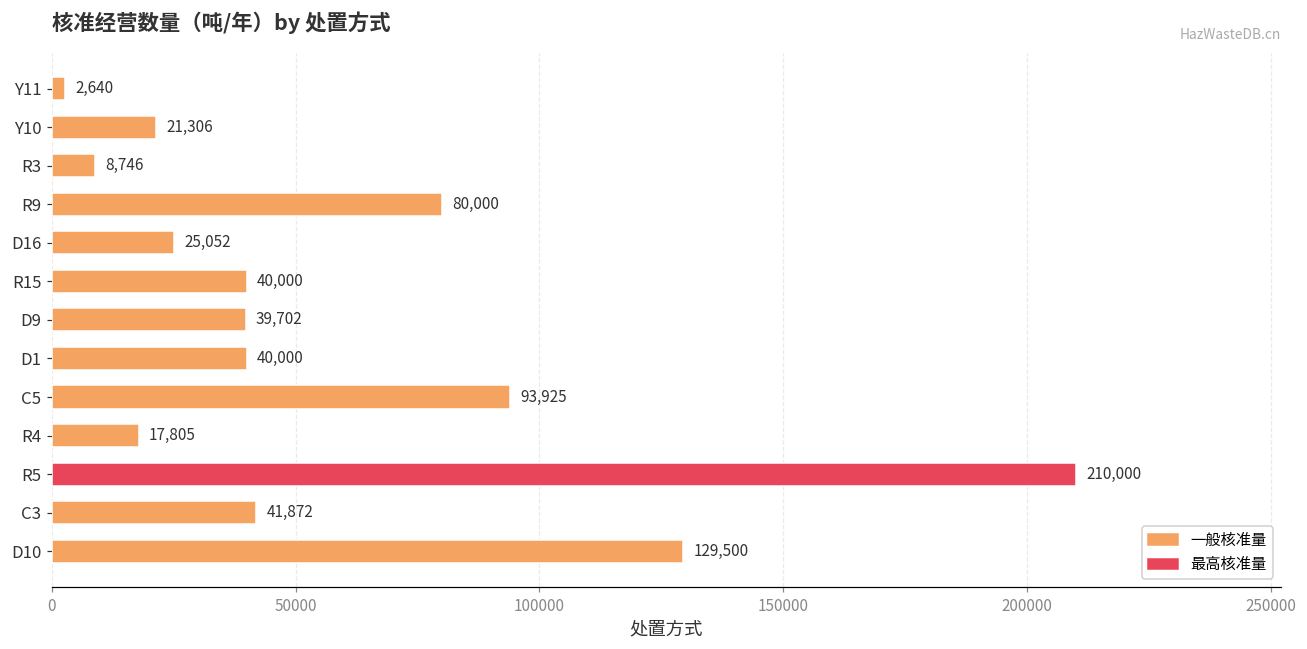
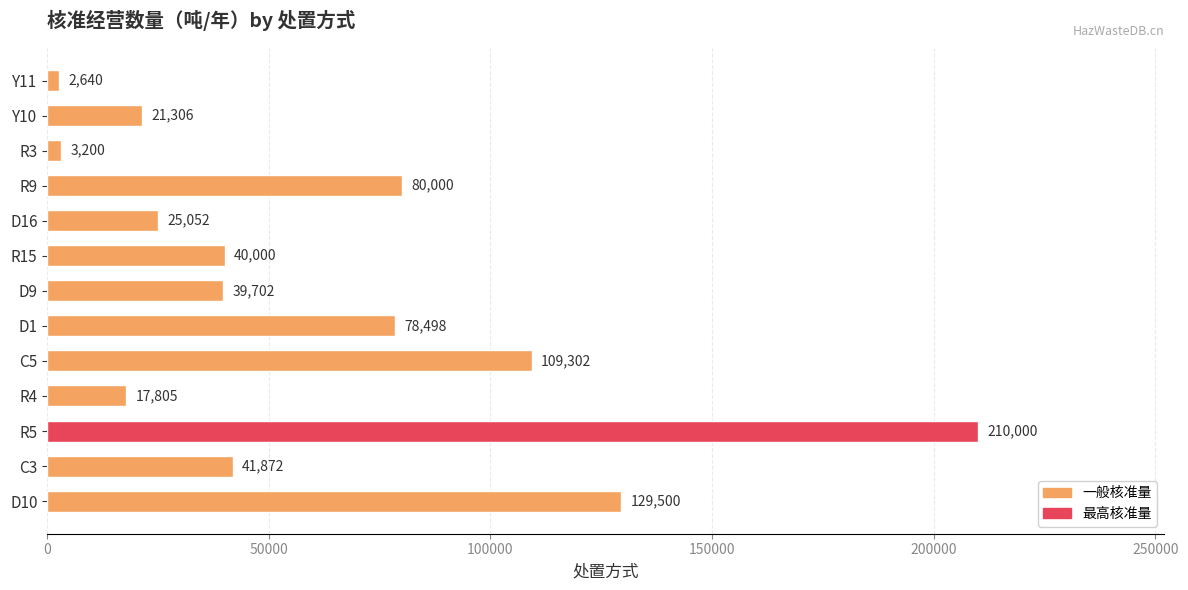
  {
    "Y11": "2,640",
    "Y10": "21,306",
-   "R3": "8,746",
+   "R3": "3,200",
    "R9": "80,000",
    "D16": "25,052",
    "R15": "40,000",
    "D9": "39,702",
-   "D1": "40,000",
-   "C5": "93,925",
+   "D1": "78,498",
+   "C5": "109,302",
    "R4": "17,805",
    "R5": "210,000",
    "C3": "41,872",
    "D10": "129,500"
  }
